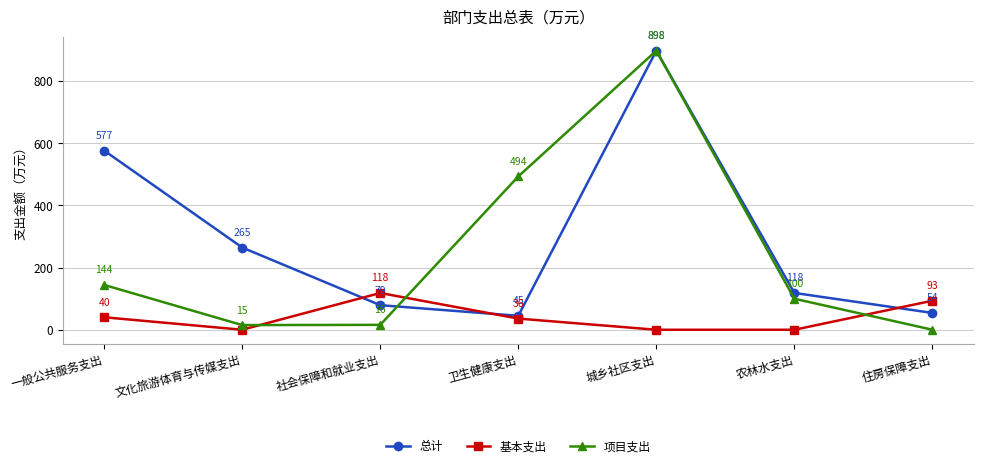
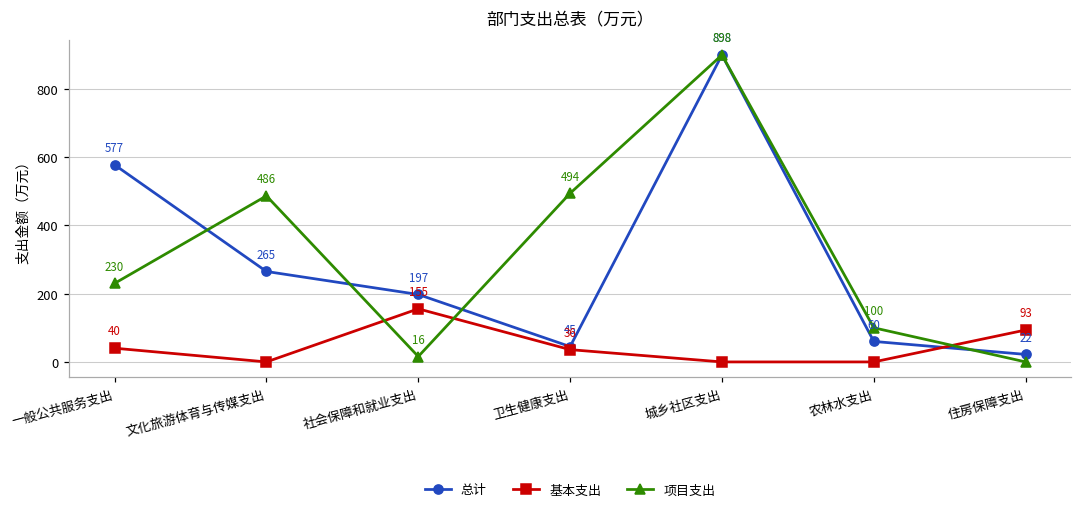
  {
    "总计": {
      "一般公共服务支出": 577,
      "文化旅游体育与传媒支出": 265,
-     "社会保障和就业支出": 79,
-     "农林水支出": 118,
-     "住房保障支出": 54
+     "社会保障和就业支出": 197,
+     "农林水支出": 60,
+     "住房保障支出": 22
    },
    "基本支出": {
      "一般公共服务支出": 40,
-     "社会保障和就业支出": 118,
+     "社会保障和就业支出": 155,
      "住房保障支出": 93
    },
    "项目支出": {
-     "一般公共服务支出": 144,
-     "文化旅游体育与传媒支出": 15,
+     "一般公共服务支出": 230,
+     "文化旅游体育与传媒支出": 486,
      "卫生健康支出": 494
    }
  }
